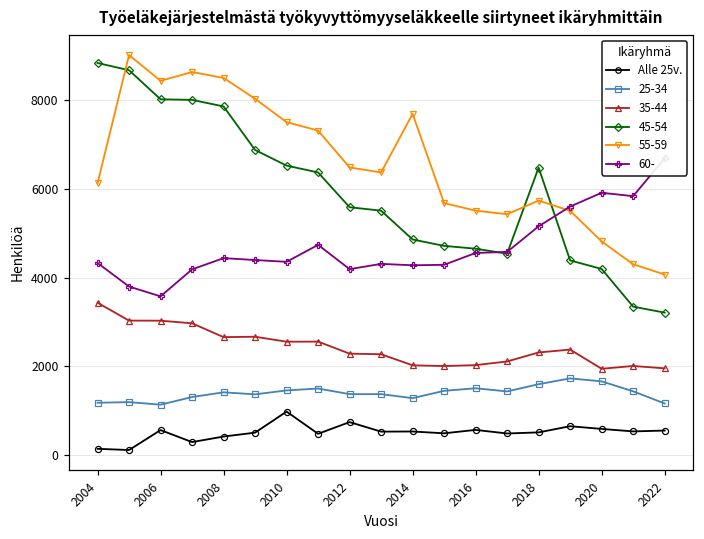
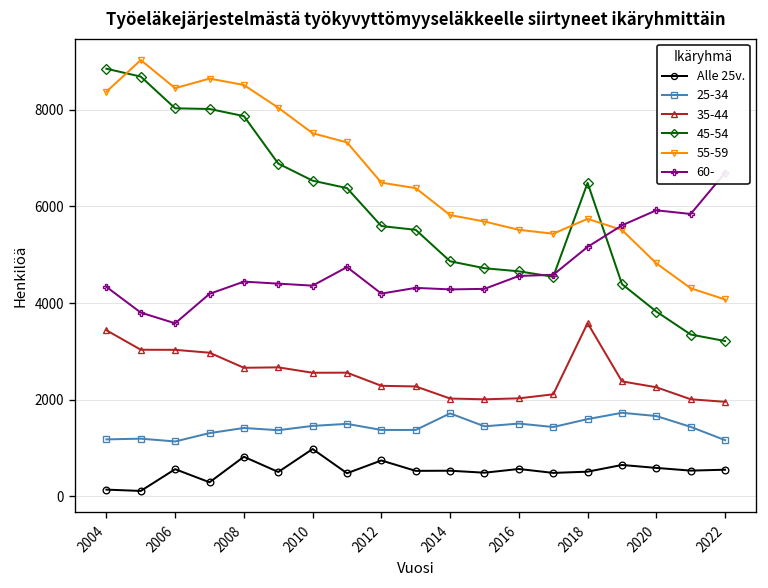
  {
    "Alle 25v.": {
      "2004": 100,
      "2006": 600,
-     "2008": 400,
+     "2008": 800,
      "2010": 1000,
      "2012": 700,
      "2014": 500,
      "2016": 600,
      "2018": 500,
      "2020": 600,
      "2022": 600
    },
    "25-34": {
      "2004": 1200,
      "2006": 1100,
      "2008": 1400,
      "2010": 1500,
      "2012": 1400,
-     "2014": 1300,
+     "2014": 1700,
      "2016": 1500,
      "2018": 1600,
      "2020": 1700,
      "2022": 1200
    },
    "35-44": {
      "2004": 3400,
      "2006": 3000,
      "2008": 2700,
      "2010": 2600,
      "2012": 2300,
      "2014": 2000,
      "2016": 2000,
-     "2018": 2300,
-     "2020": 1900,
+     "2018": 3600,
+     "2020": 2300,
      "2022": 2000
    },
    "45-54": {
      "2004": 8800,
      "2006": 8000,
      "2008": 7900,
      "2010": 6500,
      "2012": 5600,
      "2014": 4900,
      "2016": 4700,
      "2018": 6500,
-     "2020": 4200,
+     "2020": 3800,
      "2022": 3200
    },
    "55-59": {
-     "2004": 6100,
+     "2004": 8400,
      "2006": 8400,
      "2008": 8500,
      "2010": 7500,
      "2012": 6500,
-     "2014": 7700,
+     "2014": 5800,
      "2016": 5500,
      "2018": 5700,
      "2020": 4800,
      "2022": 4100
    },
    "60-": {
      "2004": 4300,
      "2006": 3600,
      "2008": 4400,
      "2010": 4400,
      "2012": 4200,
      "2014": 4300,
      "2016": 4600,
      "2018": 5200,
      "2020": 5900
    }
  }
